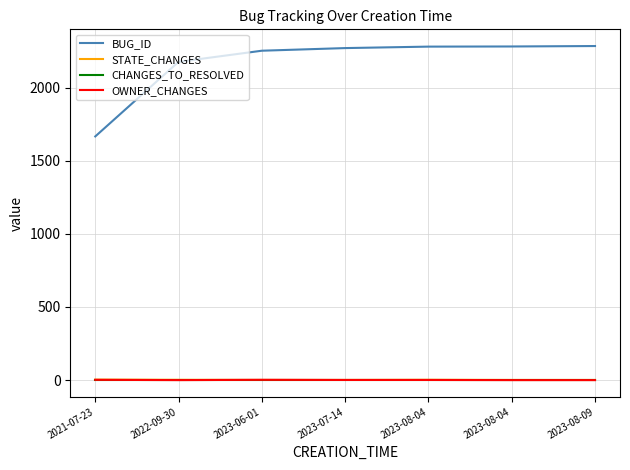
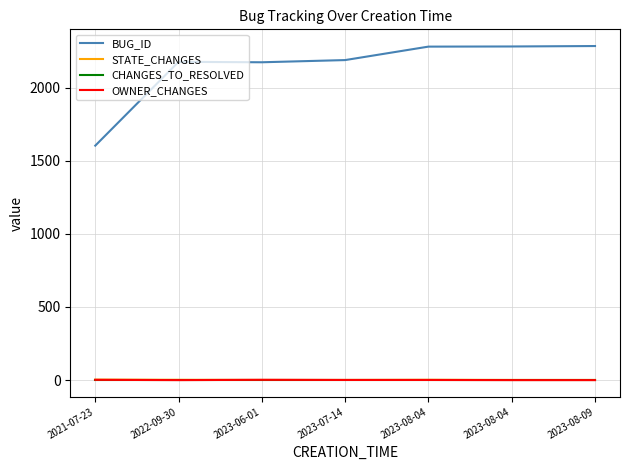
  {
    "BUG_ID": {
-     "2021-07-23": 1670,
-     "2023-06-01": 2250,
-     "2023-07-14": 2270,
+     "2021-07-23": 1600,
+     "2023-06-01": 2170,
+     "2023-07-14": 2190,
      "2023-08-09": 2280
    },
    "OWNER_CHANGES": {
      "2021-07-23": 0,
      "2022-09-30": 0,
      "2023-06-01": 0,
      "2023-07-14": 0,
      "2023-08-09": 0
    }
  }
